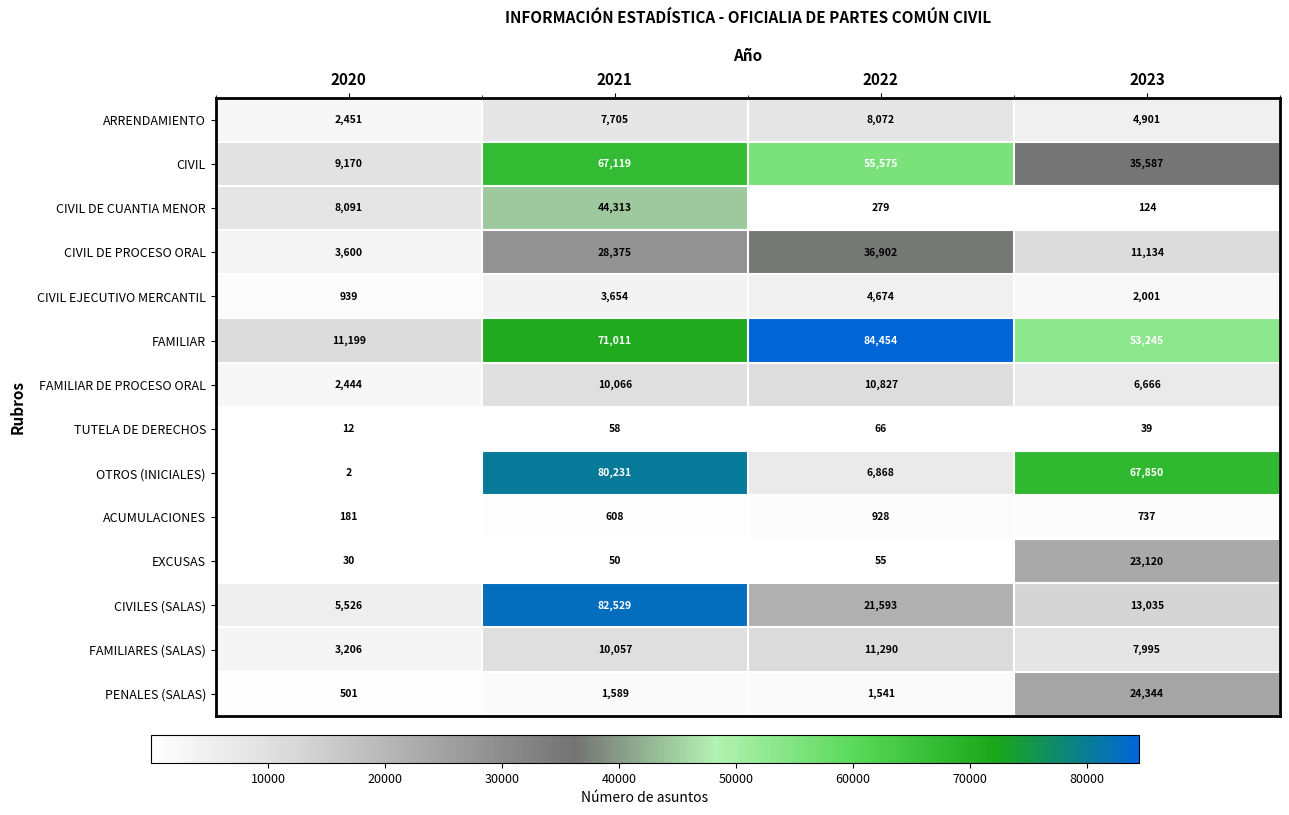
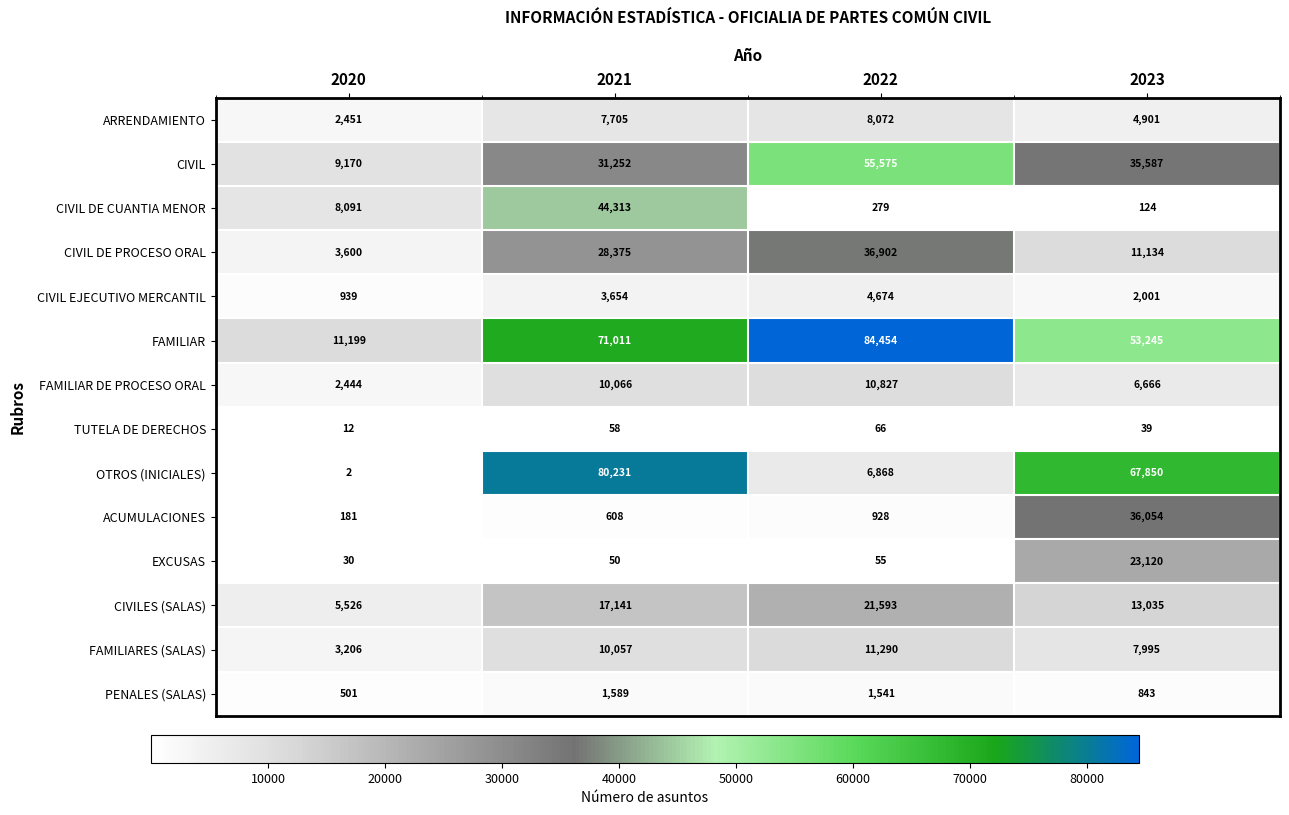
  {
    "ARRENDAMIENTO": {
      "2020": "2,451",
      "2021": "7,705",
      "2022": "8,072",
      "2023": "4,901"
    },
    "CIVIL": {
      "2020": "9,170",
-     "2021": "67,119",
+     "2021": "31,252",
      "2022": "55,575",
      "2023": "35,587"
    },
    "CIVIL DE CUANTIA MENOR": {
      "2020": "8,091",
      "2021": "44,313",
      "2022": "279",
      "2023": "124"
    },
    "CIVIL DE PROCESO ORAL": {
      "2020": "3,600",
      "2021": "28,375",
      "2022": "36,902",
      "2023": "11,134"
    },
    "CIVIL EJECUTIVO MERCANTIL": {
      "2020": "939",
      "2021": "3,654",
      "2022": "4,674",
      "2023": "2,001"
    },
    "FAMILIAR": {
      "2020": "11,199",
      "2021": "71,011",
      "2022": "84,454",
      "2023": "53,245"
    },
    "FAMILIAR DE PROCESO ORAL": {
      "2020": "2,444",
      "2021": "10,066",
      "2022": "10,827",
      "2023": "6,666"
    },
    "TUTELA DE DERECHOS": {
      "2020": "12",
      "2021": "58",
      "2022": "66",
      "2023": "39"
    },
    "OTROS (INICIALES)": {
      "2020": "2",
      "2021": "80,231",
      "2022": "6,868",
      "2023": "67,850"
    },
    "ACUMULACIONES": {
      "2020": "181",
      "2021": "608",
      "2022": "928",
-     "2023": "737"
+     "2023": "36,054"
    },
    "EXCUSAS": {
      "2020": "30",
      "2021": "50",
      "2022": "55",
      "2023": "23,120"
    },
    "CIVILES (SALAS)": {
      "2020": "5,526",
-     "2021": "82,529",
+     "2021": "17,141",
      "2022": "21,593",
      "2023": "13,035"
    },
    "FAMILIARES (SALAS)": {
      "2020": "3,206",
      "2021": "10,057",
      "2022": "11,290",
      "2023": "7,995"
    },
    "PENALES (SALAS)": {
      "2020": "501",
      "2021": "1,589",
      "2022": "1,541",
-     "2023": "24,344"
+     "2023": "843"
    }
  }
